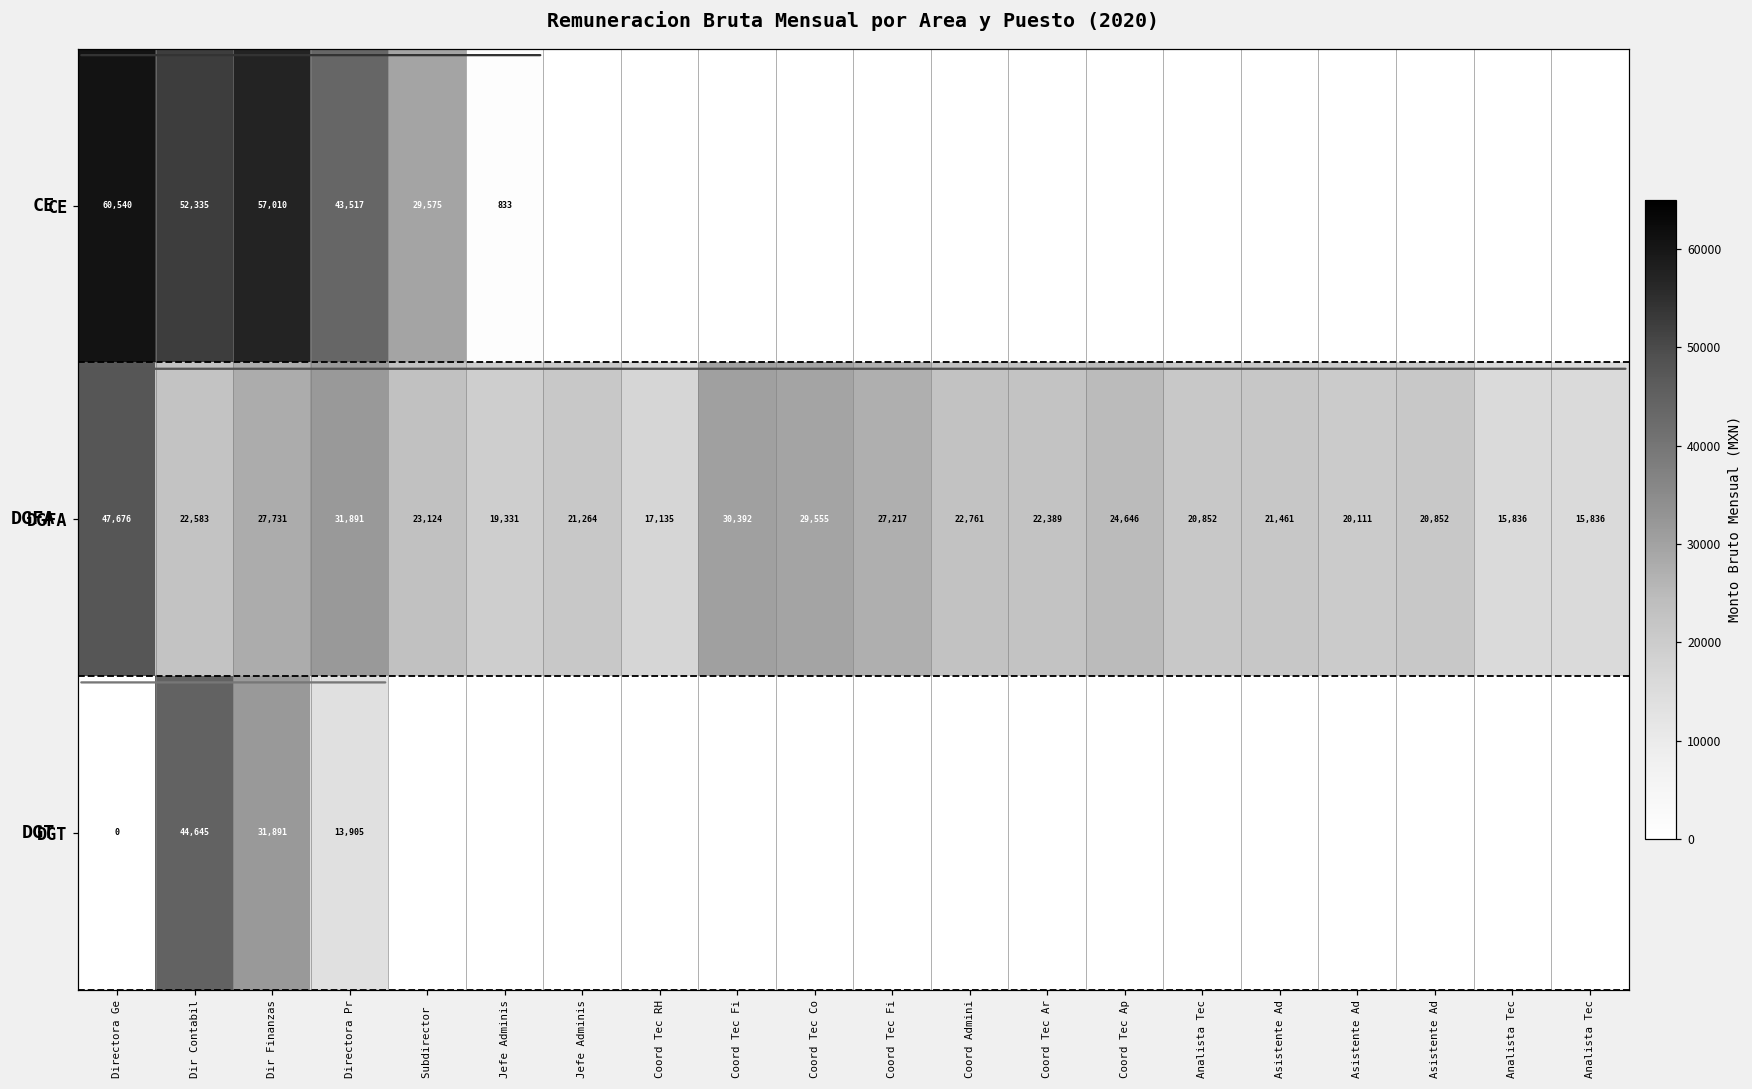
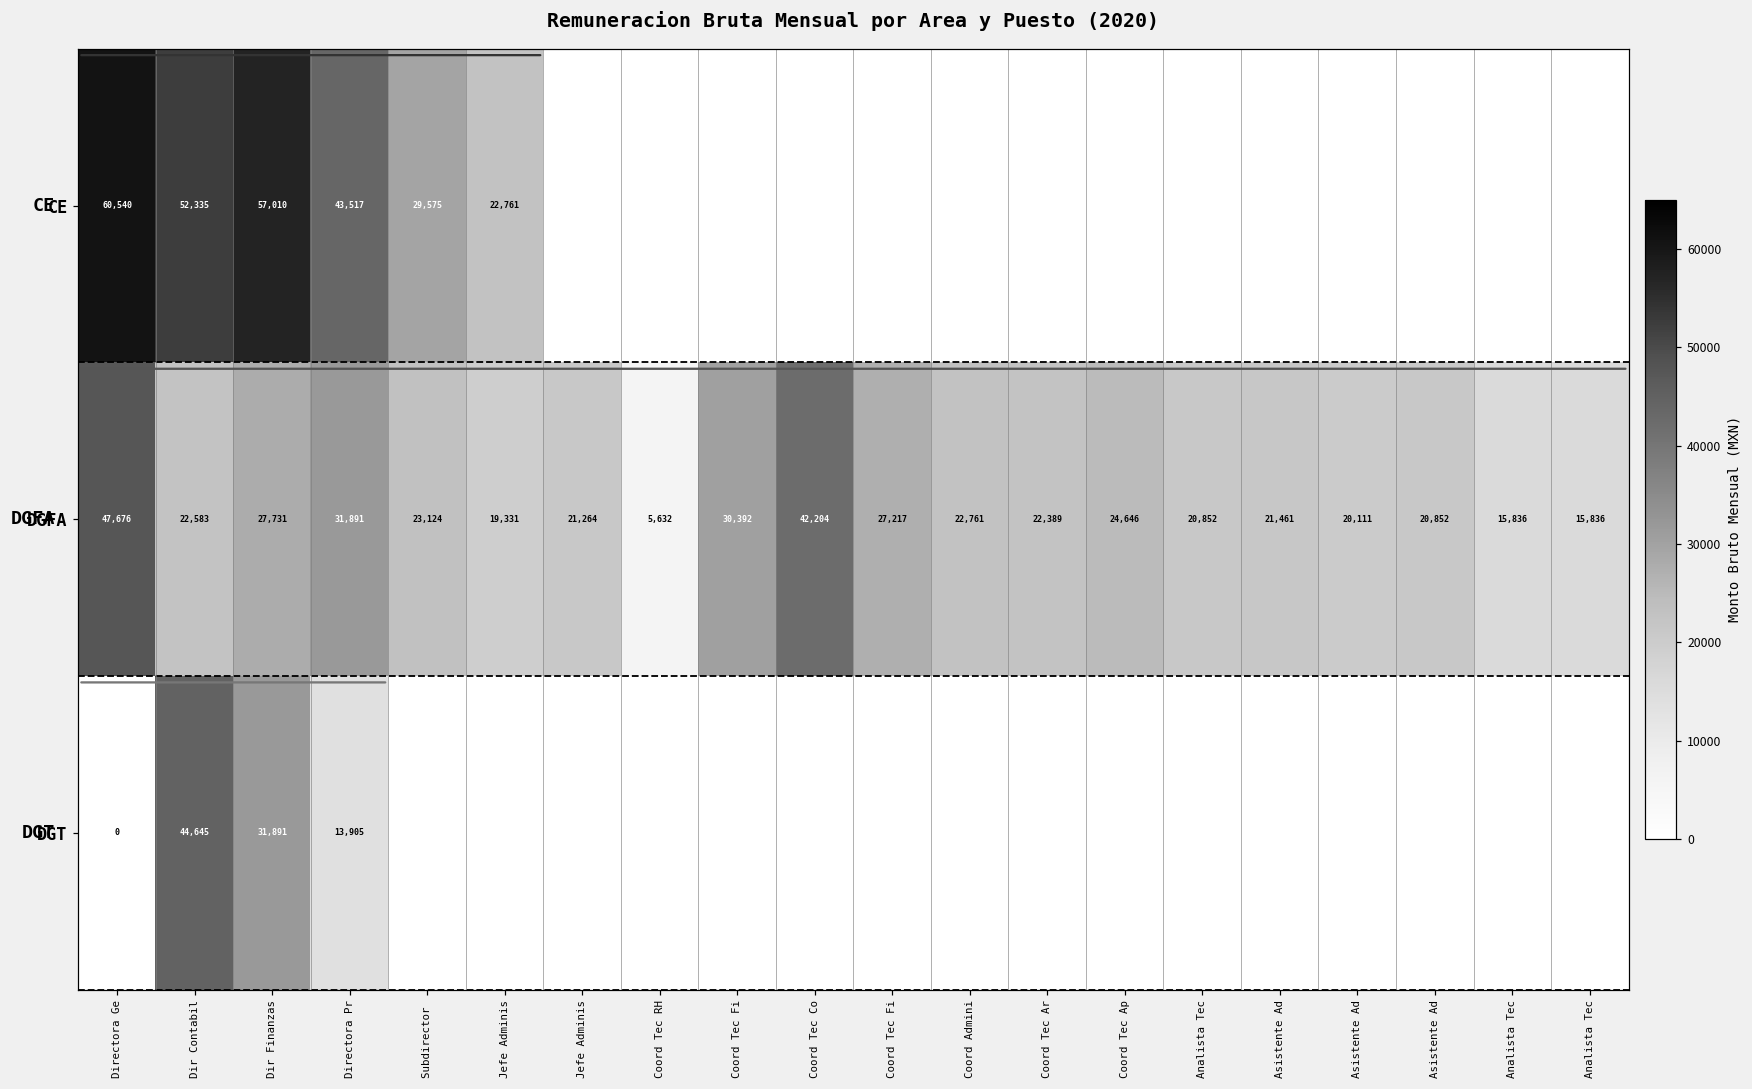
  {
    "CE": {
      "Directora Ge": "60,540",
      "Dir Contabil": "52,335",
      "Dir Finanzas": "57,010",
      "Directora Pr": "43,517",
      "Subdirector": "29,575",
-     "Jefe Adminis": "833"
+     "Jefe Adminis": "22,761"
    },
    "DGFA": {
      "Directora Ge": "47,676",
      "Dir Contabil": "22,583",
      "Dir Finanzas": "27,731",
      "Directora Pr": "31,891",
      "Subdirector": "23,124",
-     "Coord Tec RH": "17,135",
-     "Coord Tec Co": "29,555",
+     "Coord Tec RH": "5,632",
+     "Coord Tec Co": "42,204",
      "Coord Admini": "22,761",
      "Coord Tec Ar": "22,389",
      "Coord Tec Ap": "24,646"
    },
    "DGT": {
      "Directora Ge": "0",
      "Dir Contabil": "44,645",
      "Dir Finanzas": "31,891",
      "Directora Pr": "13,905"
    }
  }
